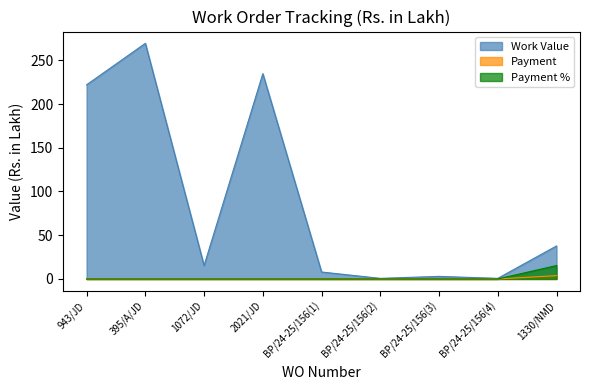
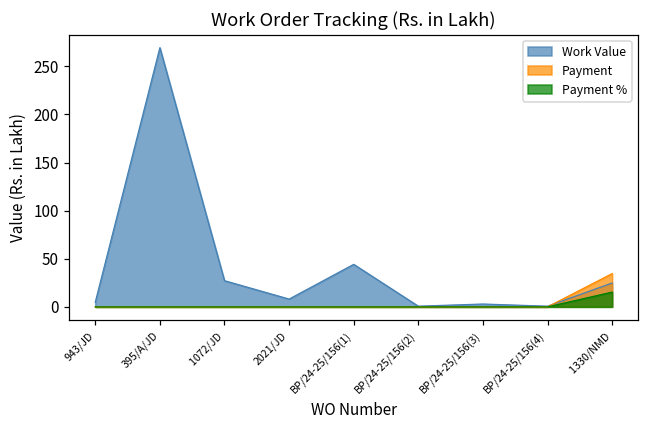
  {
    "Work Value": {
-     "943/JD": 220,
+     "943/JD": 0,
      "395/A/JD": 270,
-     "1072/JD": 20,
-     "2021/JD": 230,
-     "BP/24-25/156(1)": 10,
+     "1072/JD": 30,
+     "2021/JD": 10,
+     "BP/24-25/156(1)": 40,
      "BP/24-25/156(3)": 0,
-     "1330/NMD": 40
+     "1330/NMD": 20
    },
    "Payment": {
-     "1330/NMD": 0
+     "1330/NMD": 30
    },
    "Payment %": {
      "1330/NMD": 20
    }
  }
